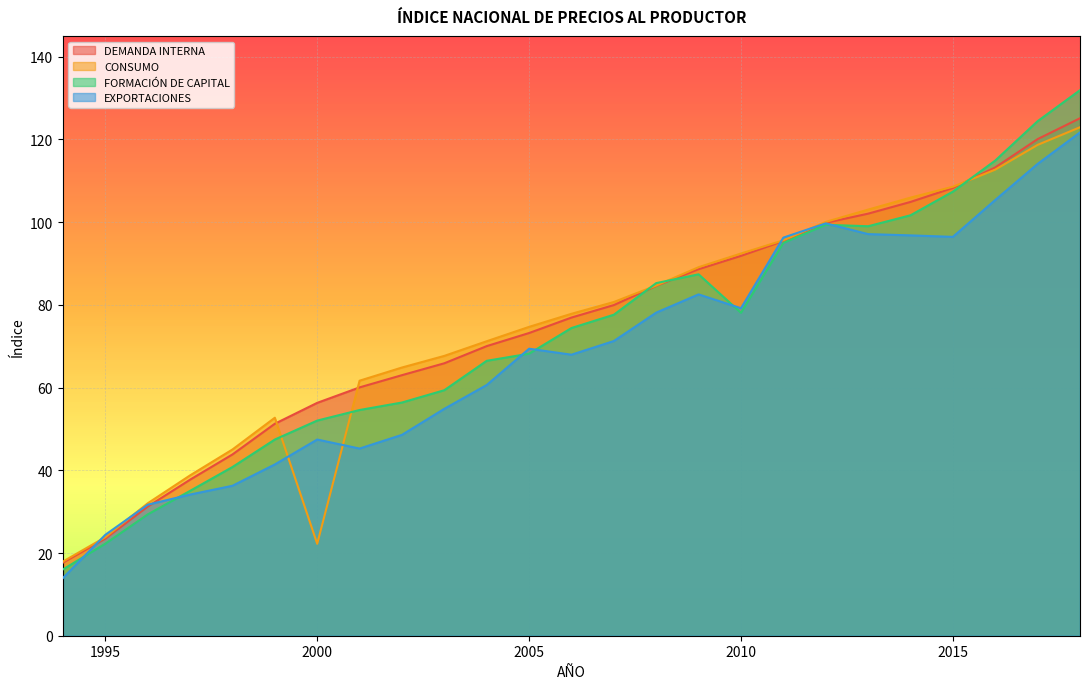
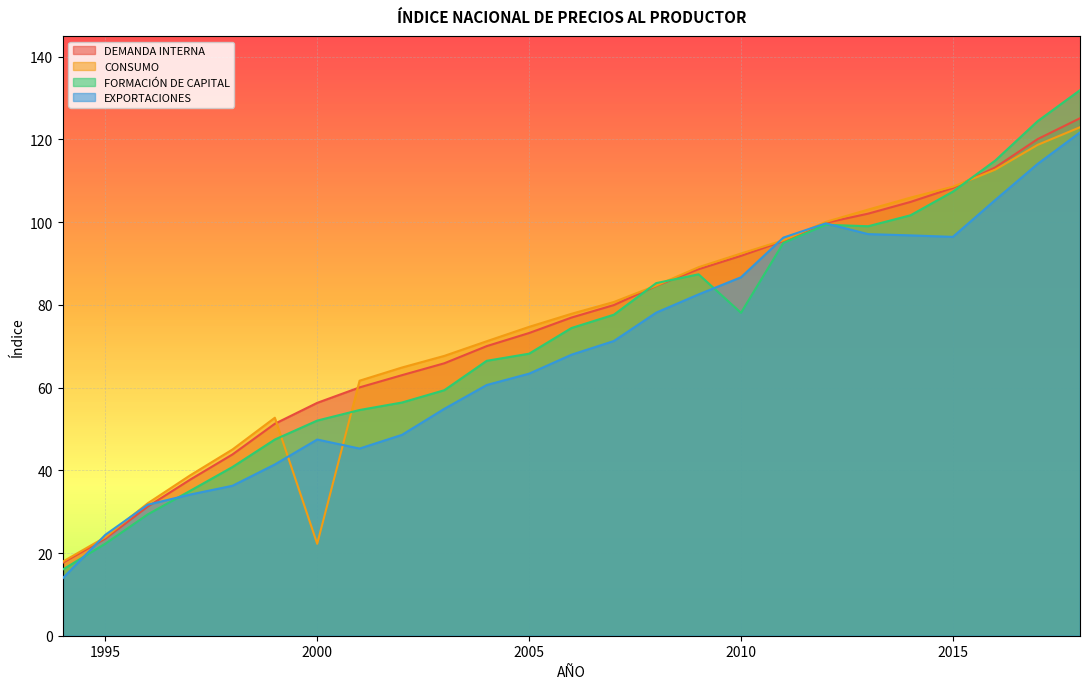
  {
    "DEMANDA INTERNA": {
      "2000": 56,
      "2005": 73
    },
    "CONSUMO": {
      "2000": 22,
      "2005": 75
    },
    "FORMACIÓN DE CAPITAL": {
      "1995": 22,
      "2000": 52,
      "2005": 68,
      "2010": 78,
      "2015": 107
    },
    "EXPORTACIONES": {
      "2000": 47,
-     "2005": 69,
-     "2010": 79,
+     "2005": 63,
+     "2010": 87,
      "2015": 96
    }
  }
